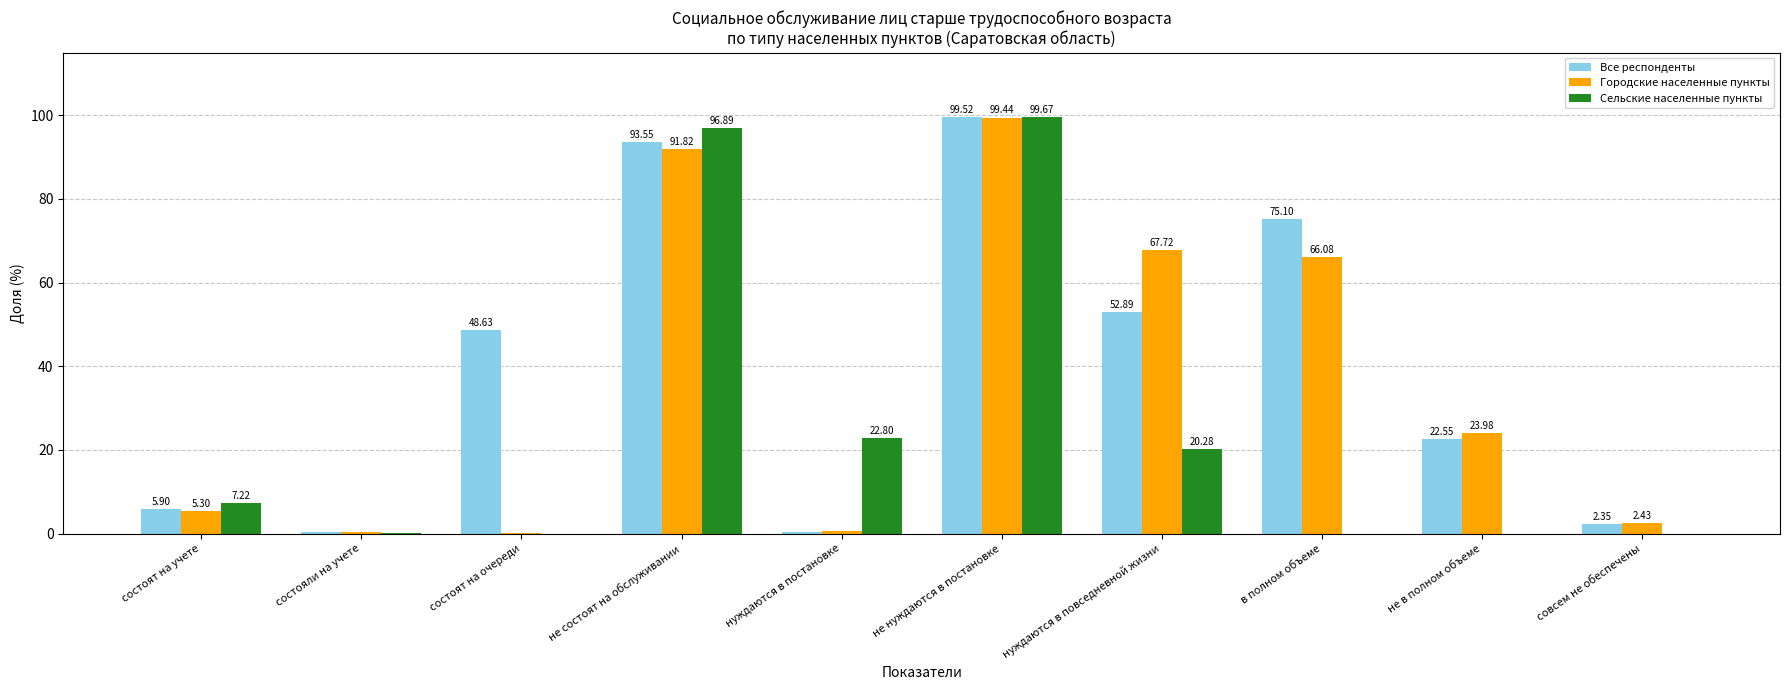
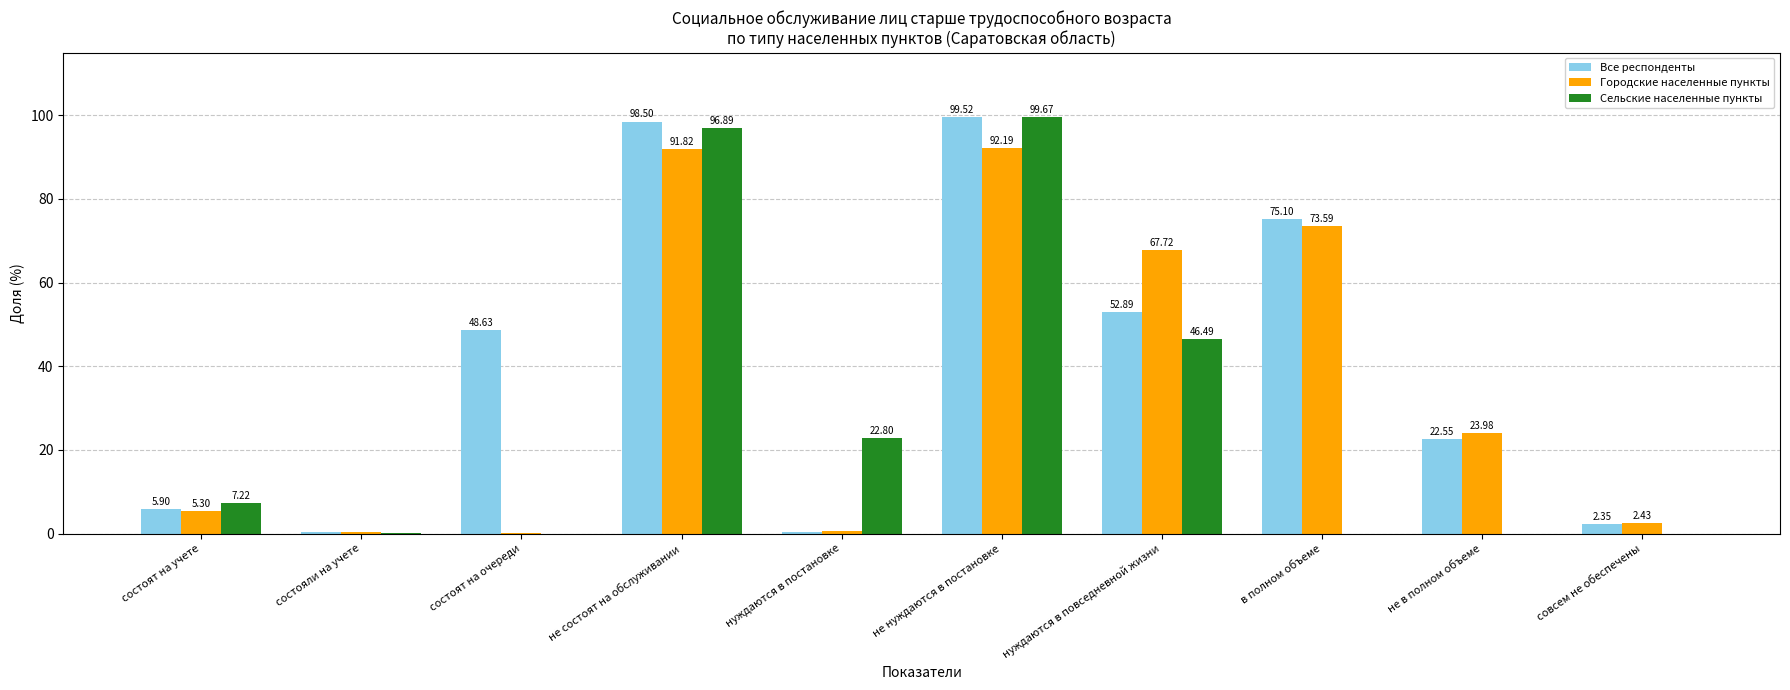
  {
    "Все респонденты": {
      "состоят на учете": 5.90,
      "состоят на очереди": 48.63,
-     "не состоят на обслуживании": 93.55,
+     "не состоят на обслуживании": 98.50,
      "не нуждаются в постановке": 99.52,
      "нуждаются в повседневной жизни": 52.89,
      "в полном объеме": 75.10,
      "не в полном объеме": 22.55,
      "совсем не обеспечены": 2.35
    },
    "Городские населенные пункты": {
      "состоят на учете": 5.30,
      "не состоят на обслуживании": 91.82,
-     "не нуждаются в постановке": 99.44,
+     "не нуждаются в постановке": 92.19,
      "нуждаются в повседневной жизни": 67.72,
-     "в полном объеме": 66.08,
+     "в полном объеме": 73.59,
      "не в полном объеме": 23.98,
      "совсем не обеспечены": 2.43
    },
    "Сельские населенные пункты": {
      "состоят на учете": 7.22,
      "не состоят на обслуживании": 96.89,
      "нуждаются в постановке": 22.80,
      "не нуждаются в постановке": 99.67,
-     "нуждаются в повседневной жизни": 20.28
+     "нуждаются в повседневной жизни": 46.49
    }
  }
